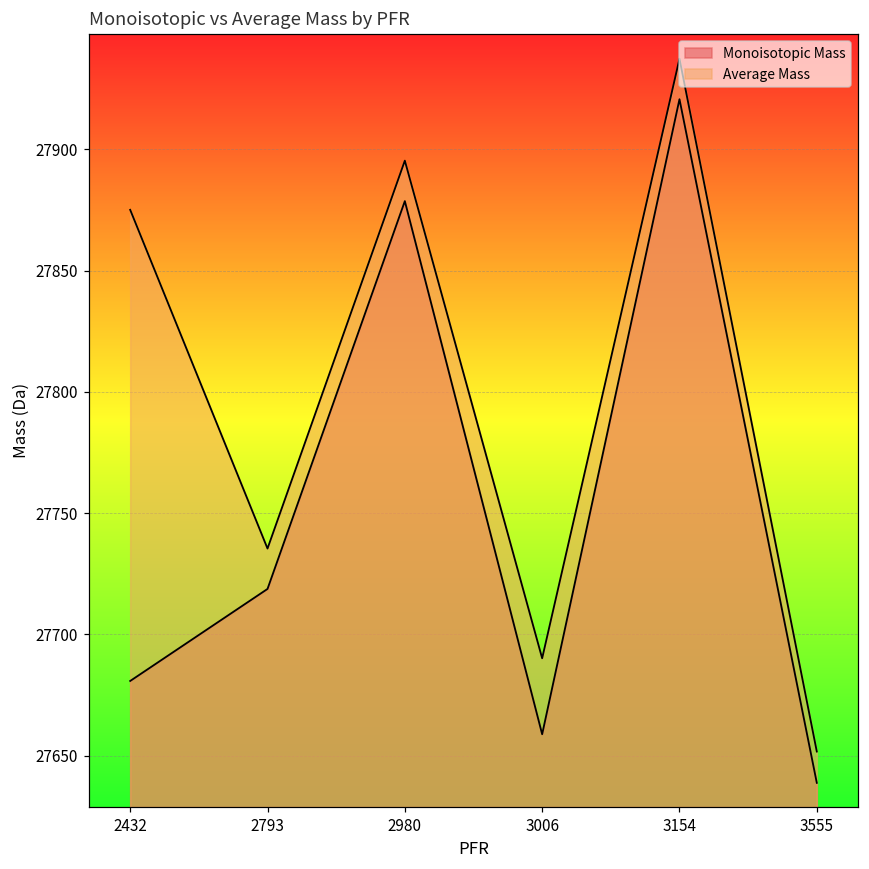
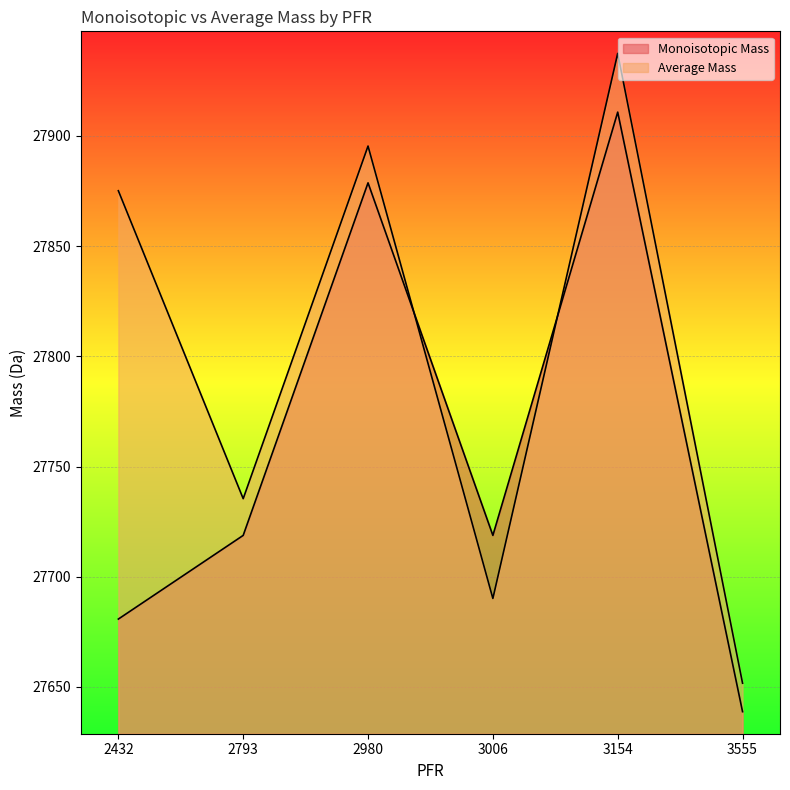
  {
    "Monoisotopic Mass": {
      "2432": 27681,
      "2793": 27719,
      "2980": 27879,
-     "3006": 27659,
-     "3154": 27921,
+     "3006": 27719,
+     "3154": 27911,
      "3555": 27639
    },
    "Average Mass": {
      "2432": 27875,
      "2793": 27735,
      "2980": 27895,
      "3006": 27690,
      "3555": 27652
    }
  }
